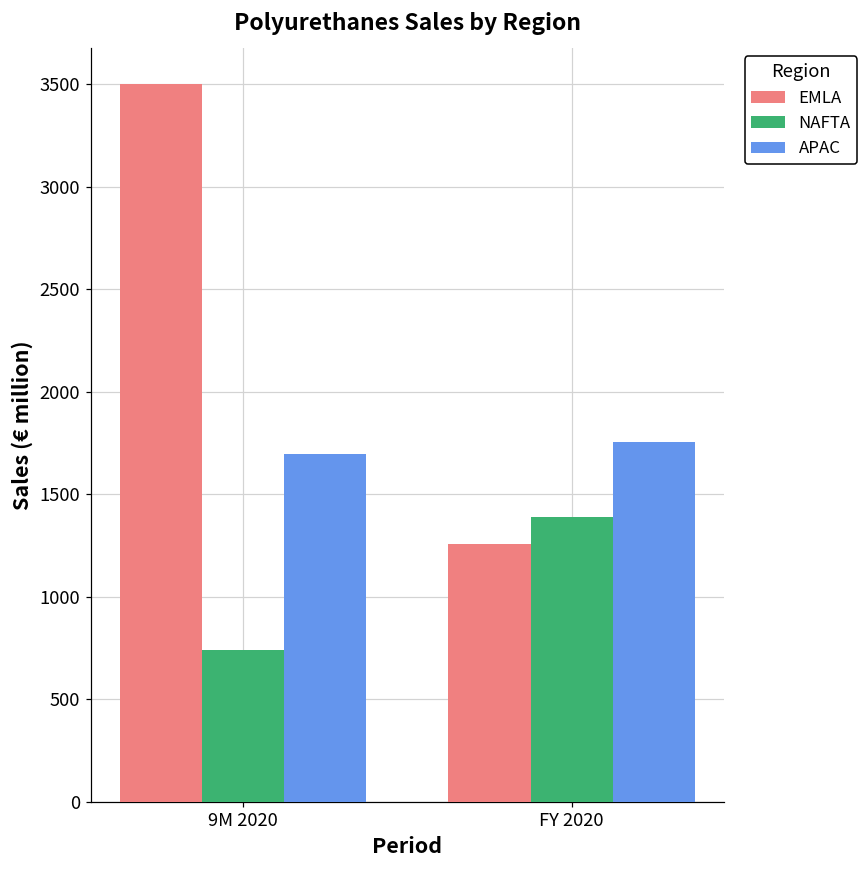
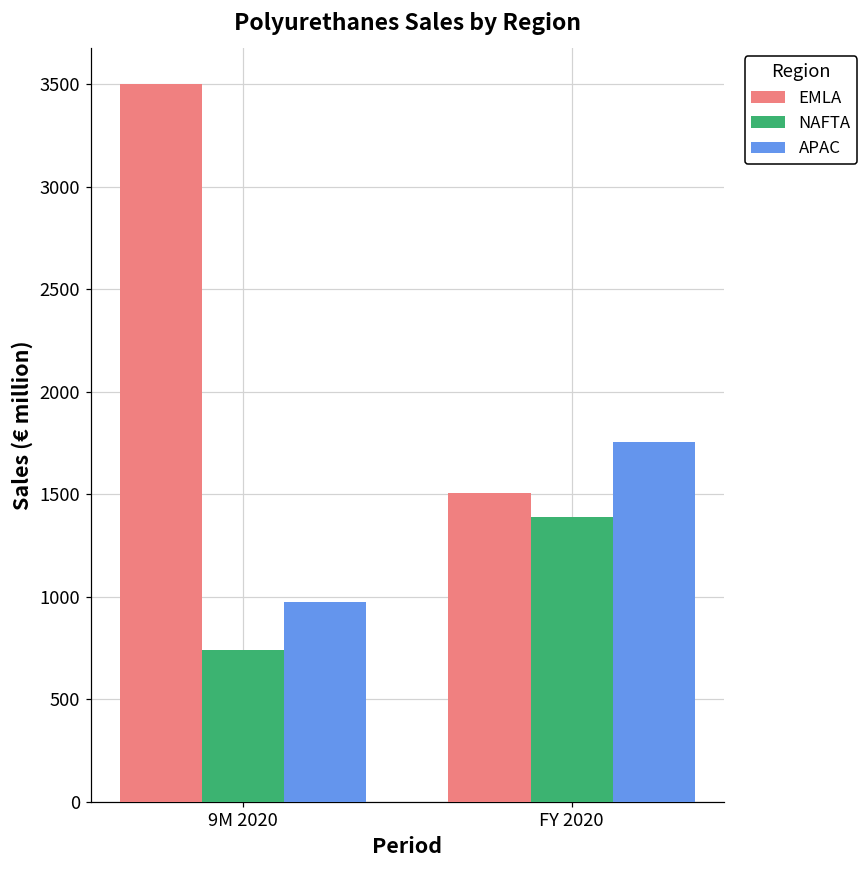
  {
    "EMLA": {
      "9M 2020": 3500,
-     "FY 2020": 1260
+     "FY 2020": 1510
    },
    "NAFTA": {
      "9M 2020": 740,
      "FY 2020": 1390
    },
    "APAC": {
-     "9M 2020": 1690,
+     "9M 2020": 970,
      "FY 2020": 1750
    }
  }
